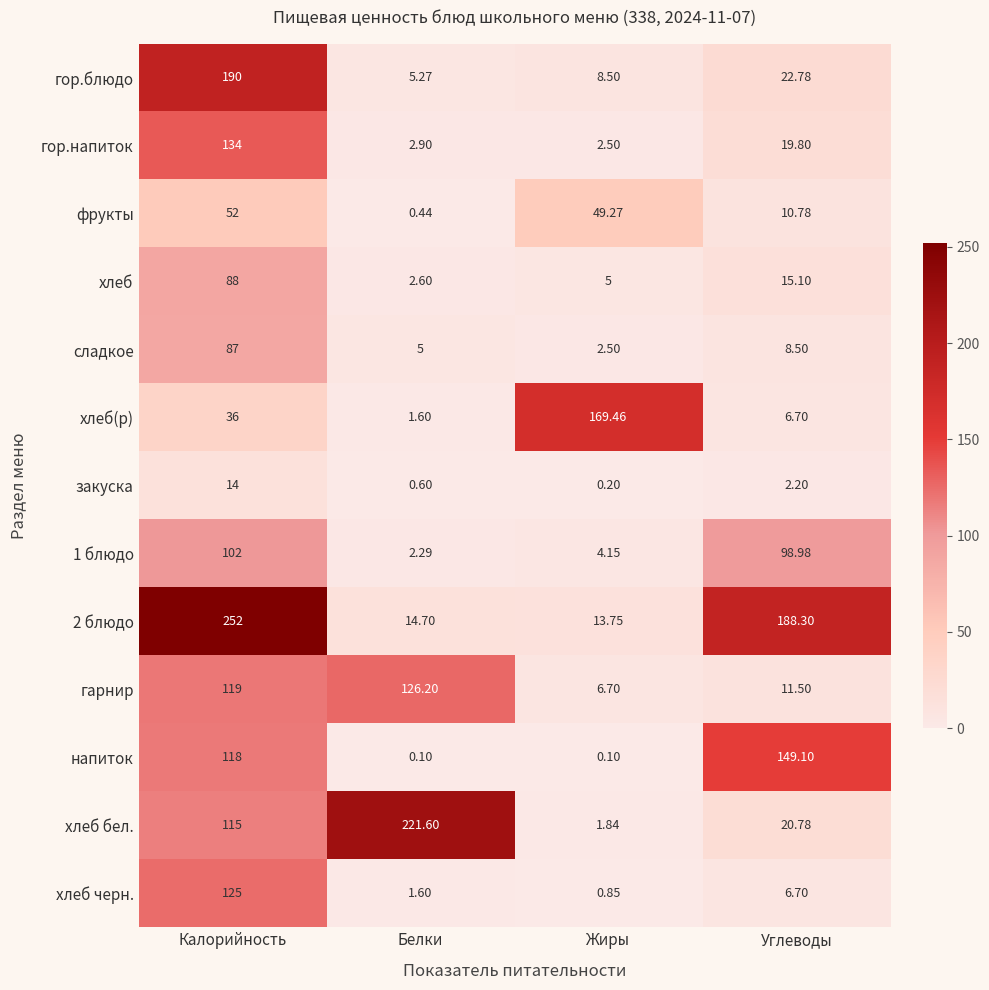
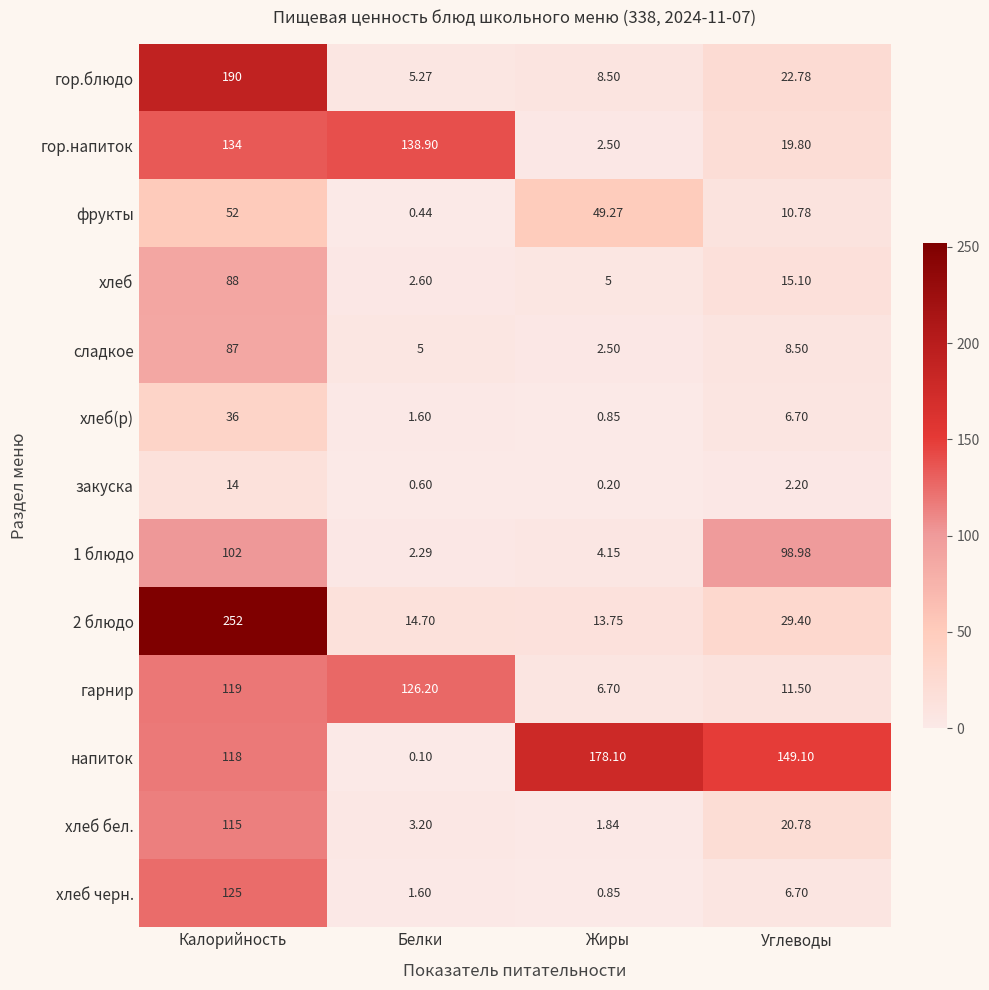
  {
    "гор.блюдо": {
      "Калорийность": 190,
      "Белки": 5.27,
      "Жиры": 8.50,
      "Углеводы": 22.78
    },
    "гор.напиток": {
      "Калорийность": 134,
-     "Белки": 2.90,
+     "Белки": 138.90,
      "Жиры": 2.50,
      "Углеводы": 19.80
    },
    "фрукты": {
      "Калорийность": 52,
      "Белки": 0.44,
      "Жиры": 49.27,
      "Углеводы": 10.78
    },
    "хлеб": {
      "Калорийность": 88,
      "Белки": 2.60,
      "Жиры": 5,
      "Углеводы": 15.10
    },
    "сладкое": {
      "Калорийность": 87,
      "Белки": 5,
      "Жиры": 2.50,
      "Углеводы": 8.50
    },
    "хлеб(р)": {
      "Калорийность": 36,
      "Белки": 1.60,
-     "Жиры": 169.46,
+     "Жиры": 0.85,
      "Углеводы": 6.70
    },
    "закуска": {
      "Калорийность": 14,
      "Белки": 0.60,
      "Жиры": 0.20,
      "Углеводы": 2.20
    },
    "1 блюдо": {
      "Калорийность": 102,
      "Белки": 2.29,
      "Жиры": 4.15,
      "Углеводы": 98.98
    },
    "2 блюдо": {
      "Калорийность": 252,
      "Белки": 14.70,
      "Жиры": 13.75,
-     "Углеводы": 188.30
+     "Углеводы": 29.40
    },
    "гарнир": {
      "Калорийность": 119,
      "Белки": 126.20,
      "Жиры": 6.70,
      "Углеводы": 11.50
    },
    "напиток": {
      "Калорийность": 118,
      "Белки": 0.10,
-     "Жиры": 0.10,
+     "Жиры": 178.10,
      "Углеводы": 149.10
    },
    "хлеб бел.": {
      "Калорийность": 115,
-     "Белки": 221.60,
+     "Белки": 3.20,
      "Жиры": 1.84,
      "Углеводы": 20.78
    },
    "хлеб черн.": {
      "Калорийность": 125,
      "Белки": 1.60,
      "Жиры": 0.85,
      "Углеводы": 6.70
    }
  }
